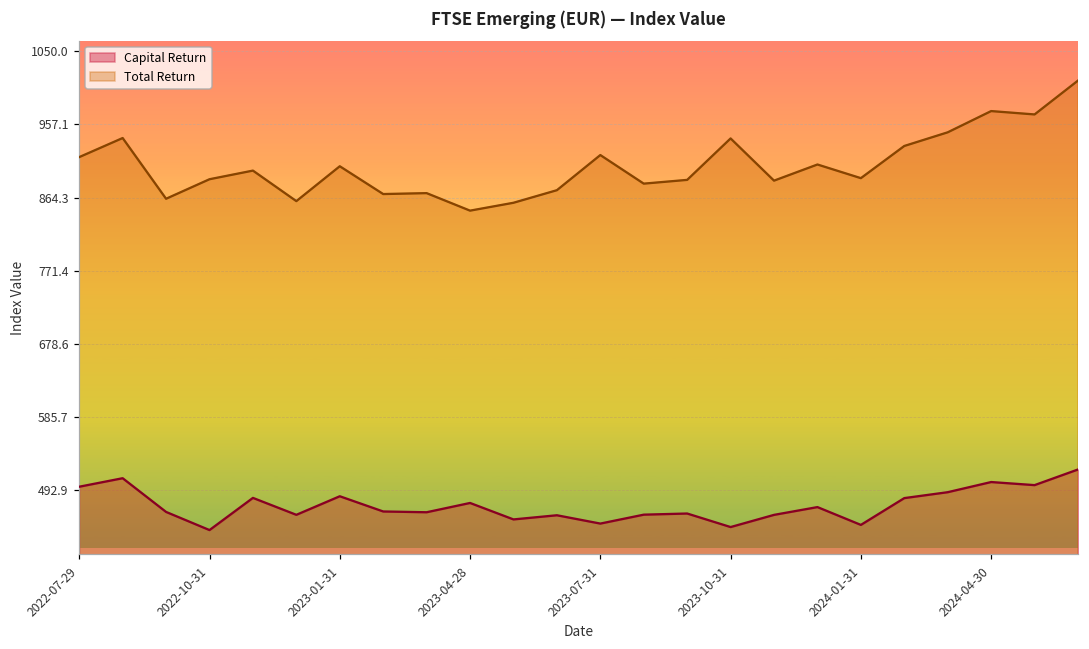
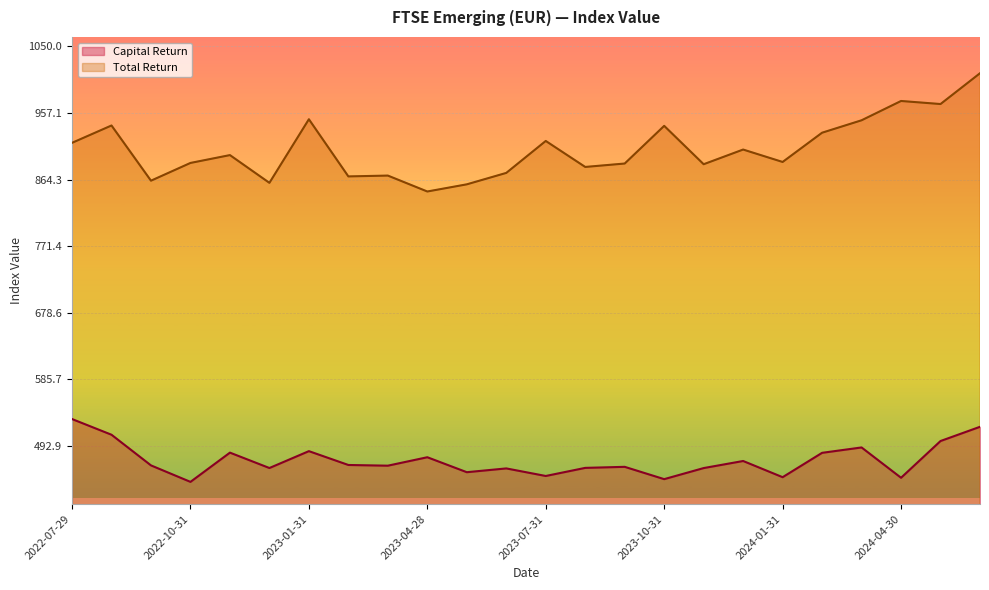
  {
    "Capital Return": {
-     "2022-07-29": 500,
+     "2022-07-29": 530,
      "2022-10-31": 440,
      "2023-01-31": 490,
      "2023-04-28": 480,
      "2023-07-31": 450,
      "2023-10-31": 450,
      "2024-01-31": 450,
-     "2024-04-30": 500
+     "2024-04-30": 450
    },
    "Total Return": {
      "2022-07-29": 920,
      "2022-10-31": 890,
-     "2023-01-31": 900,
+     "2023-01-31": 950,
      "2023-04-28": 850,
      "2023-07-31": 920,
      "2023-10-31": 940,
      "2024-01-31": 890,
      "2024-04-30": 970
    }
  }
